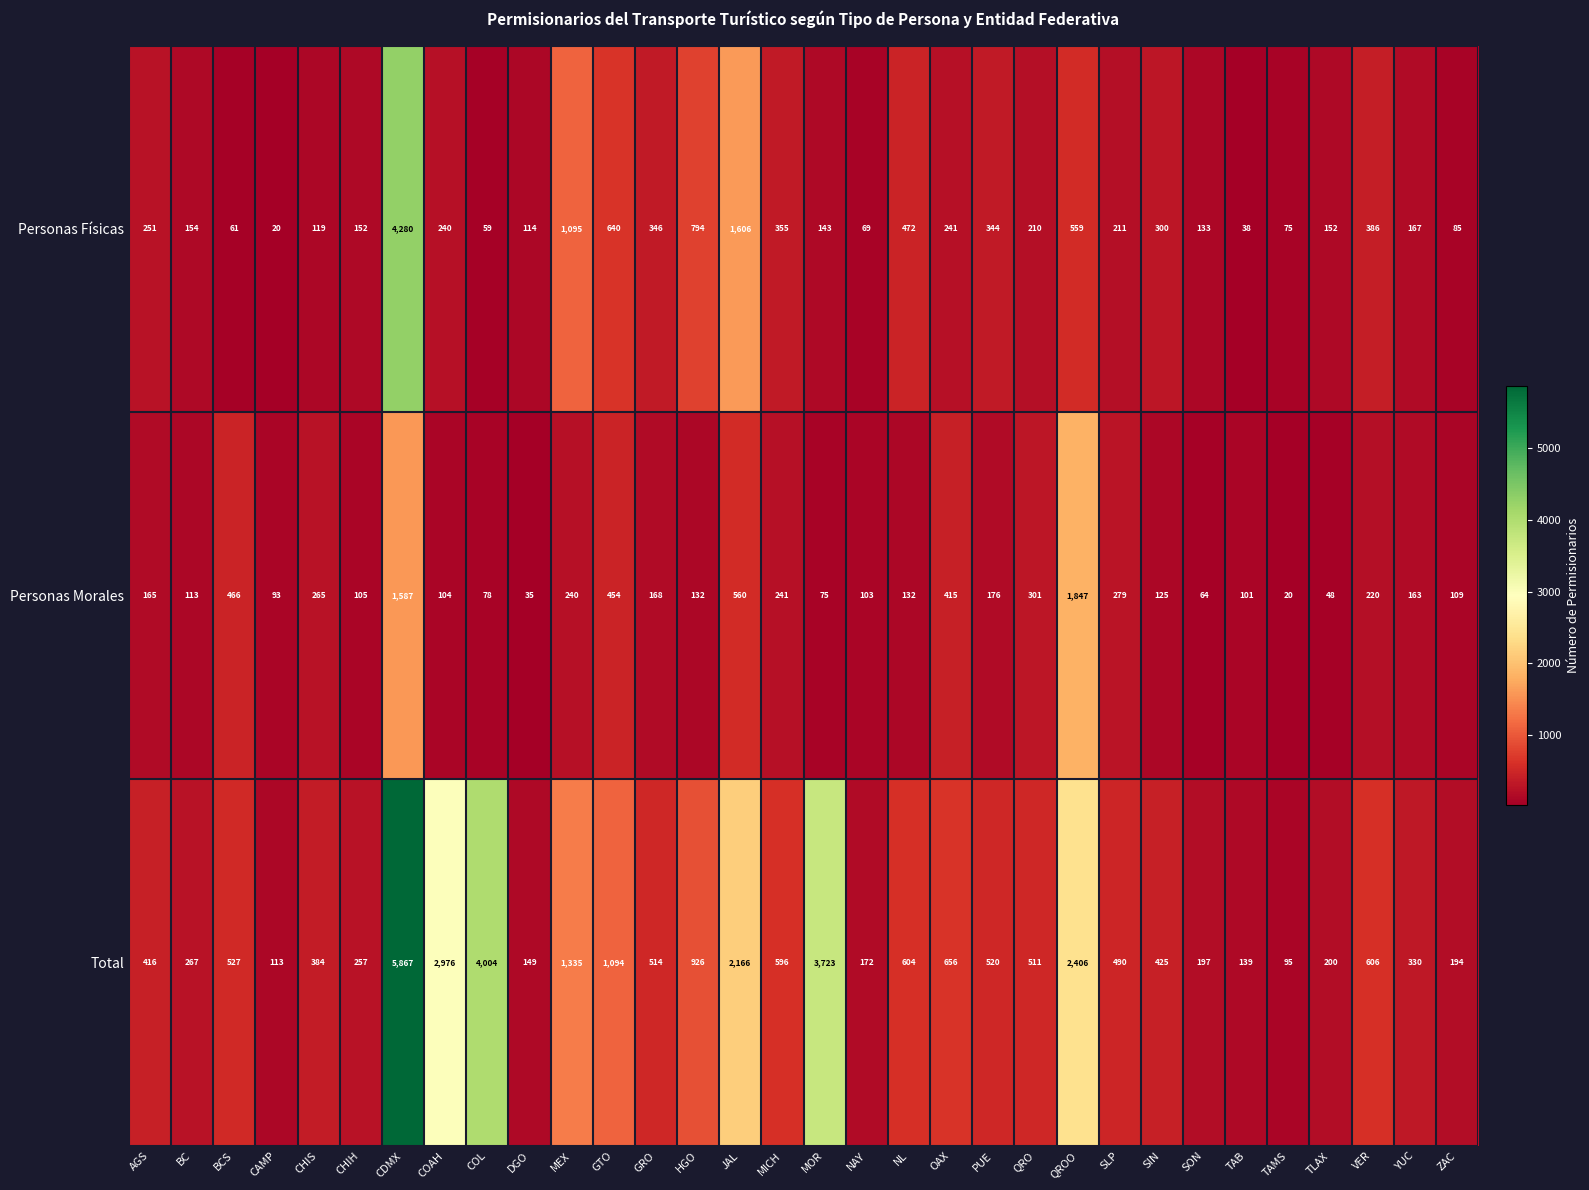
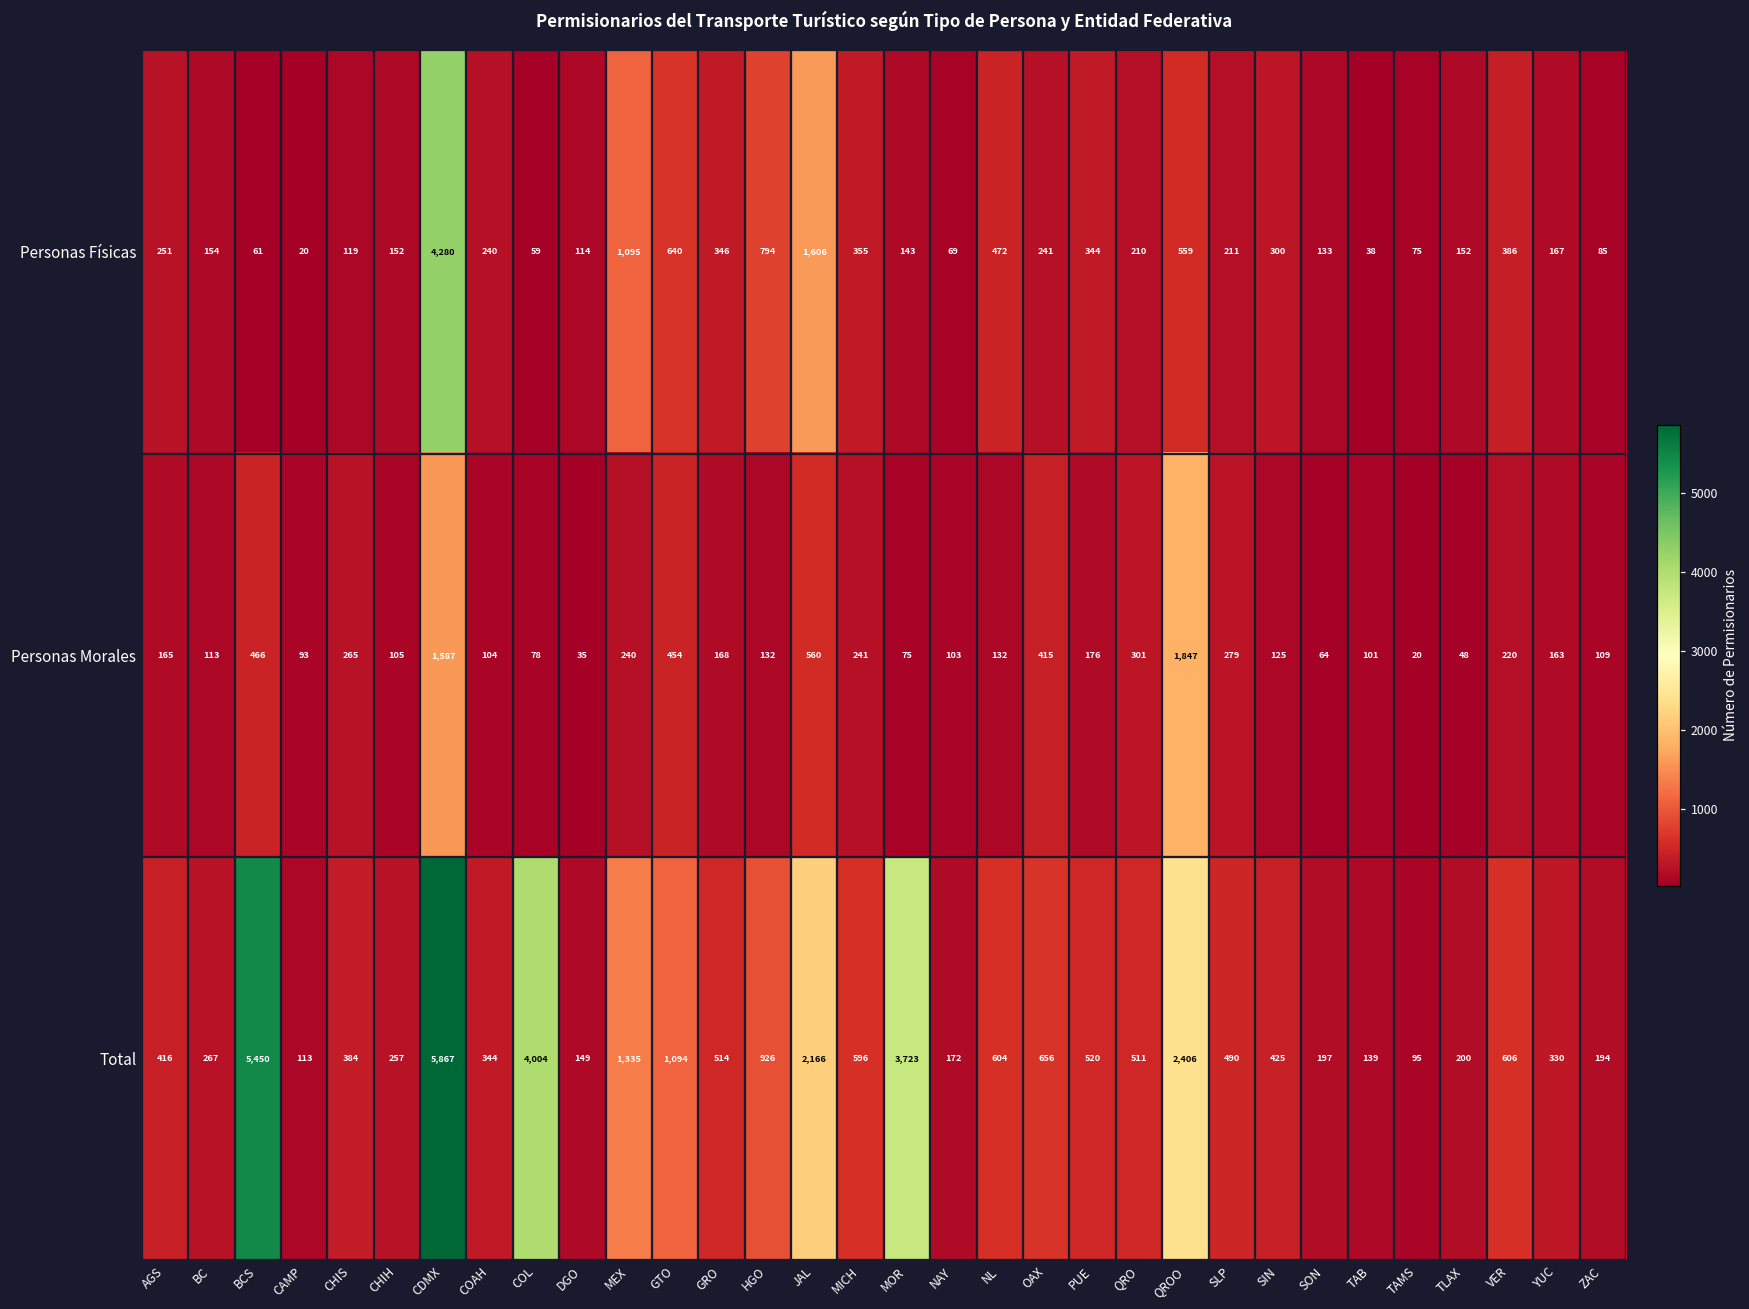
  {
    "Personas Físicas": {
      "AGS": "251",
      "BC": "154",
      "BCS": "61",
      "CAMP": "20",
      "CHIS": "119",
      "CHIH": "152",
      "CDMX": "4,280",
      "COAH": "240",
      "COL": "59",
      "DGO": "114",
      "MEX": "1,095",
      "GTO": "640",
      "GRO": "346",
      "HGO": "794",
      "JAL": "1,606",
      "MICH": "355",
      "MOR": "143",
      "NAY": "69",
      "NL": "472",
      "OAX": "241",
      "PUE": "344",
      "QRO": "210",
      "QROO": "559",
      "SLP": "211",
      "SIN": "300",
      "SON": "133",
      "TAB": "38",
      "TAMS": "75",
      "TLAX": "152",
      "VER": "386",
      "YUC": "167",
      "ZAC": "85"
    },
    "Personas Morales": {
      "AGS": "165",
      "BC": "113",
      "BCS": "466",
      "CAMP": "93",
      "CHIS": "265",
      "CHIH": "105",
      "CDMX": "1,587",
      "COAH": "104",
      "COL": "78",
      "DGO": "35",
      "MEX": "240",
      "GTO": "454",
      "GRO": "168",
      "HGO": "132",
      "JAL": "560",
      "MICH": "241",
      "MOR": "75",
      "NAY": "103",
      "NL": "132",
      "OAX": "415",
      "PUE": "176",
      "QRO": "301",
      "QROO": "1,847",
      "SLP": "279",
      "SIN": "125",
      "SON": "64",
      "TAB": "101",
      "TAMS": "20",
      "TLAX": "48",
      "VER": "220",
      "YUC": "163",
      "ZAC": "109"
    },
    "Total": {
      "AGS": "416",
      "BC": "267",
-     "BCS": "527",
+     "BCS": "5,450",
      "CAMP": "113",
      "CHIS": "384",
      "CHIH": "257",
      "CDMX": "5,867",
-     "COAH": "2,976",
+     "COAH": "344",
      "COL": "4,004",
      "DGO": "149",
      "MEX": "1,335",
      "GTO": "1,094",
      "GRO": "514",
      "HGO": "926",
      "JAL": "2,166",
      "MICH": "596",
      "MOR": "3,723",
      "NAY": "172",
      "NL": "604",
      "OAX": "656",
      "PUE": "520",
      "QRO": "511",
      "QROO": "2,406",
      "SLP": "490",
      "SIN": "425",
      "SON": "197",
      "TAB": "139",
      "TAMS": "95",
      "TLAX": "200",
      "VER": "606",
      "YUC": "330",
      "ZAC": "194"
    }
  }
